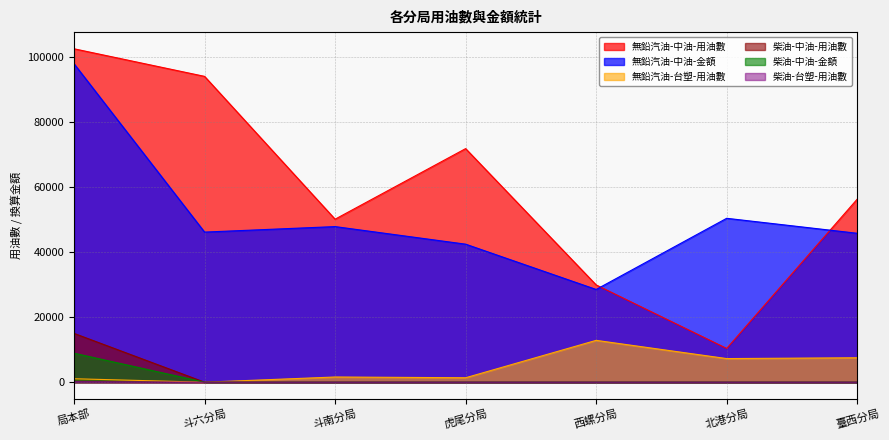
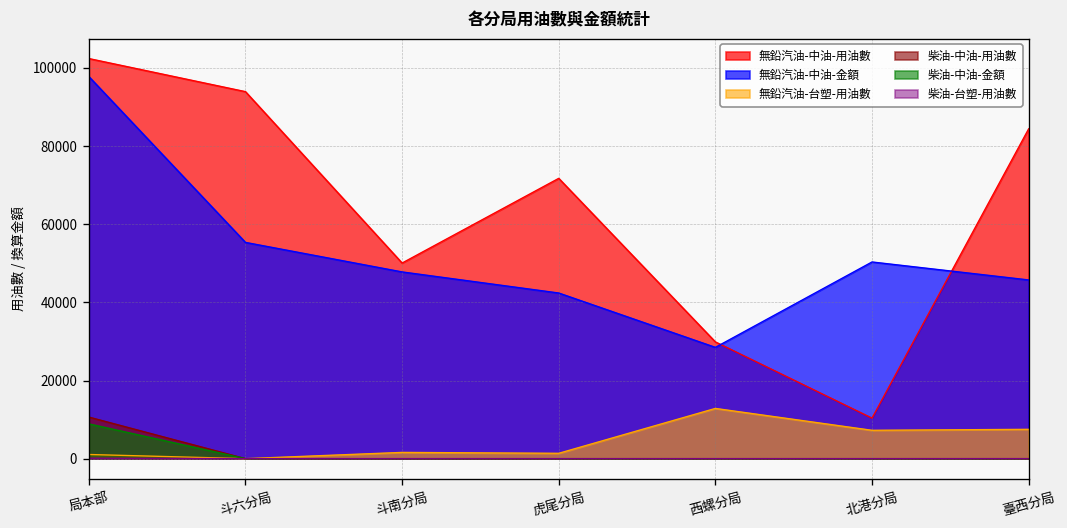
  {
    "無鉛汽油-中油-用油數": {
      "局本部": 102000,
      "斗六分局": 94000,
      "斗南分局": 50000,
      "虎尾分局": 72000,
      "西螺分局": 30000,
      "北港分局": 10000,
-     "臺西分局": 56000
+     "臺西分局": 84000
    },
    "無鉛汽油-中油-金額": {
      "局本部": 98000,
-     "斗六分局": 46000,
+     "斗六分局": 55000,
      "斗南分局": 48000,
      "虎尾分局": 42000,
      "西螺分局": 28000,
      "北港分局": 50000,
      "臺西分局": 46000
    },
    "無鉛汽油-台塑-用油數": {
      "局本部": 1000,
      "斗南分局": 2000,
      "虎尾分局": 1000,
      "西螺分局": 13000,
      "北港分局": 7000,
      "臺西分局": 8000
    },
    "柴油-中油-用油數": {
-     "局本部": 15000
+     "局本部": 11000
    },
    "柴油-中油-金額": {
      "局本部": 9000
    },
    "柴油-台塑-用油數": {
      "局本部": 0
    }
  }
